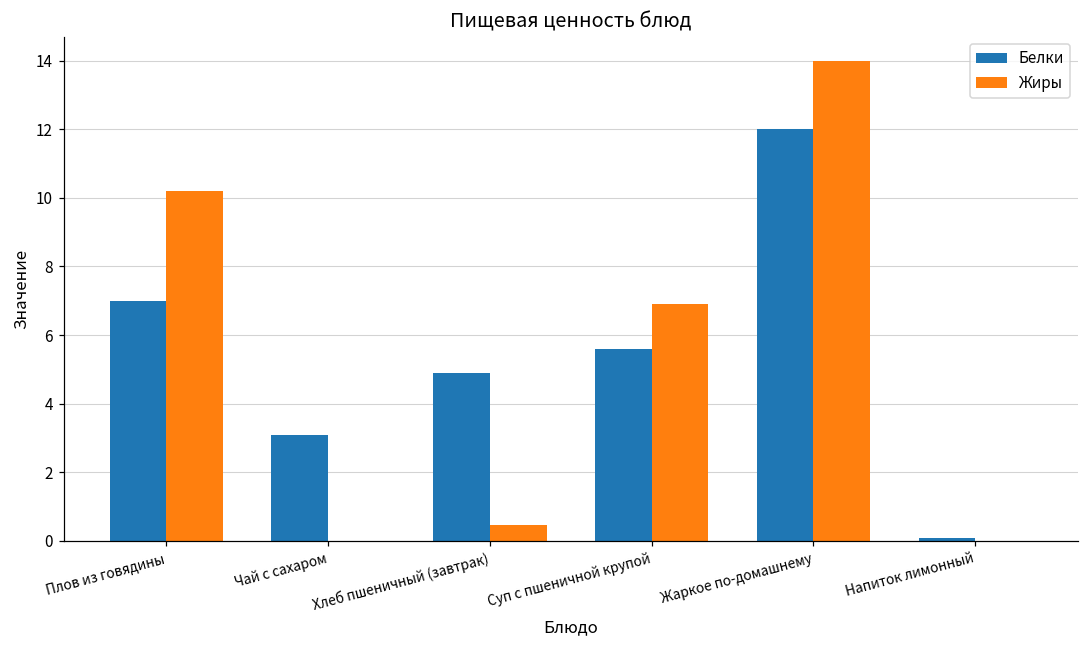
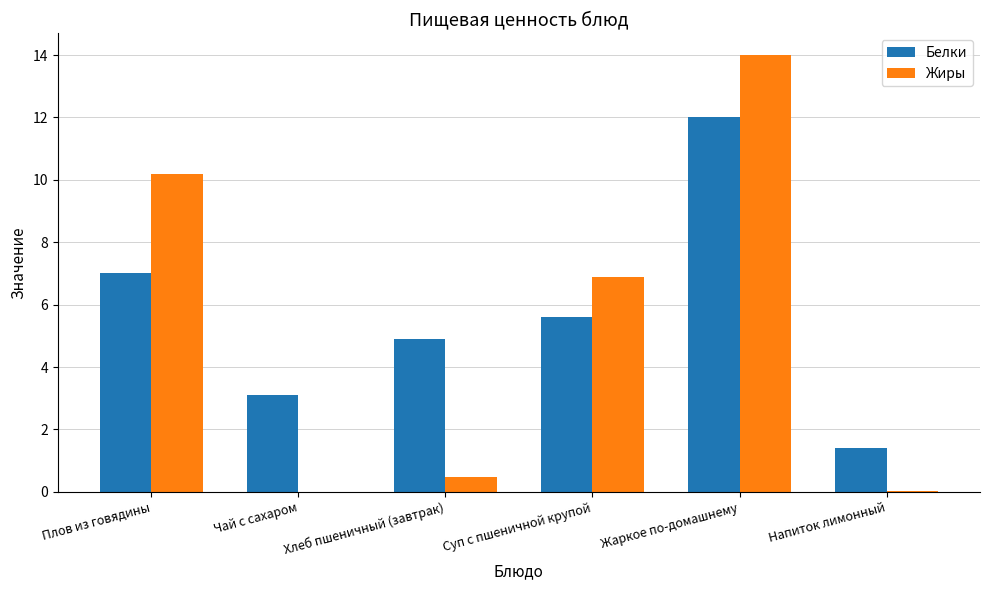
  {
    "Белки": {
      "Плов из говядины": 7.0,
      "Чай с сахаром": 3.1,
      "Хлеб пшеничный (завтрак)": 4.9,
      "Суп с пшеничной крупой": 5.6,
      "Жаркое по-домашнему": 12.0,
-     "Напиток лимонный": 0.1
+     "Напиток лимонный": 1.4
    },
    "Жиры": {
      "Плов из говядины": 10.2,
      "Чай с сахаром": 0.0,
      "Хлеб пшеничный (завтрак)": 0.5,
      "Суп с пшеничной крупой": 6.9,
      "Жаркое по-домашнему": 14.0
    }
  }
